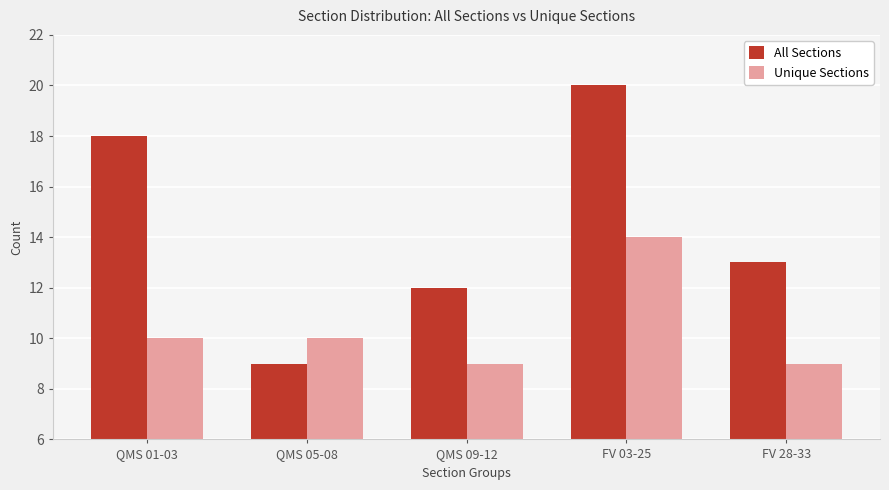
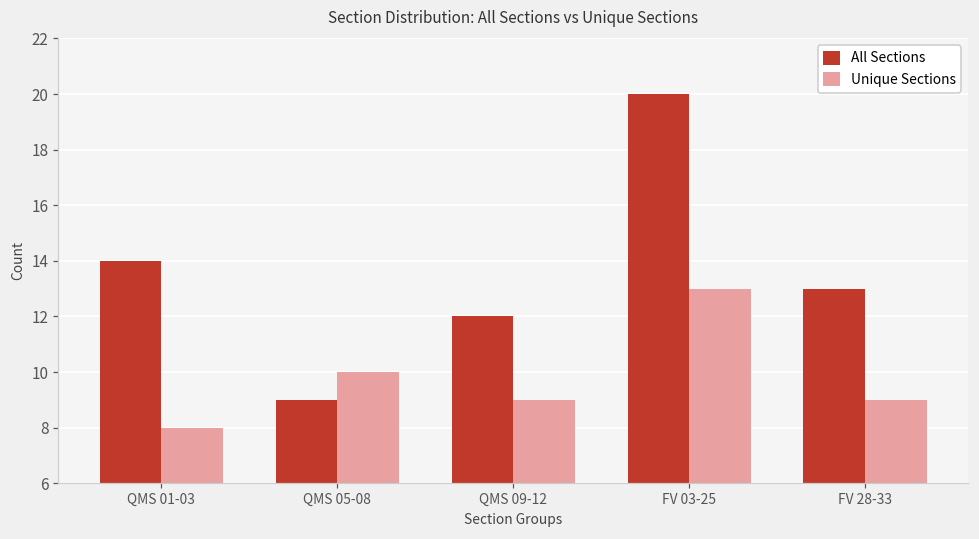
  {
    "All Sections": {
-     "QMS 01-03": 18,
+     "QMS 01-03": 14,
      "QMS 05-08": 9,
      "QMS 09-12": 12,
      "FV 03-25": 20,
      "FV 28-33": 13
    },
    "Unique Sections": {
-     "QMS 01-03": 10,
+     "QMS 01-03": 8,
      "QMS 05-08": 10,
      "QMS 09-12": 9,
-     "FV 03-25": 14,
+     "FV 03-25": 13,
      "FV 28-33": 9
    }
  }
